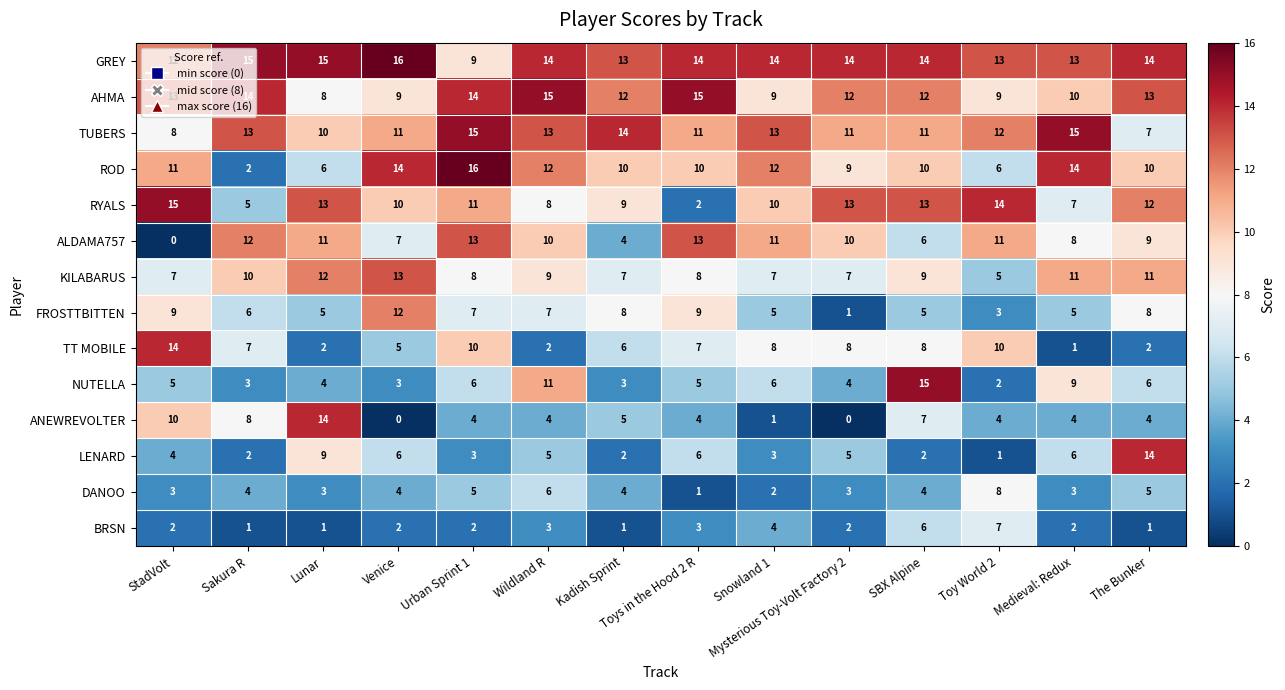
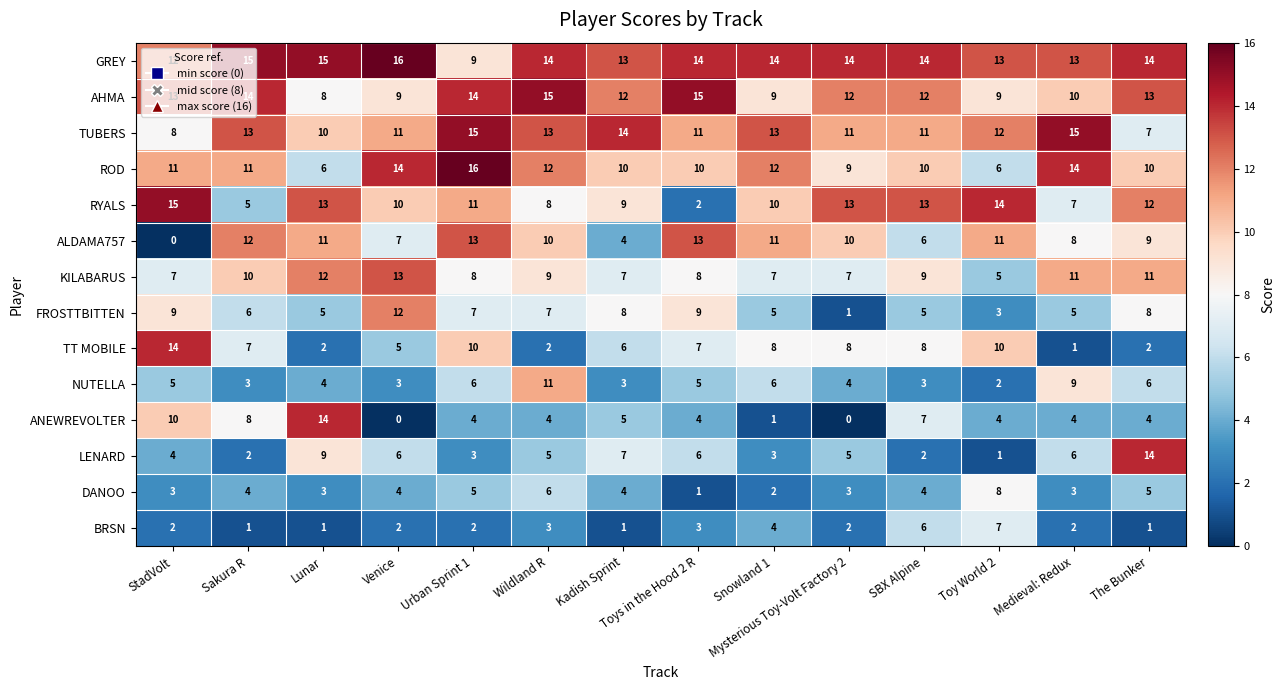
  {
    "GREY": {
      "Lunar": 15,
      "Venice": 16,
      "Urban Sprint 1": 9,
      "Wildland R": 14,
      "Kadish Sprint": 13,
      "Toys in the Hood 2 R": 14,
      "Snowland 1": 14,
      "Mysterious Toy-Volt Factory 2": 14,
      "SBX Alpine": 14,
      "Toy World 2": 13,
      "Medieval: Redux": 13,
      "The Bunker": 14
    },
    "AHMA": {
      "Lunar": 8,
      "Venice": 9,
      "Urban Sprint 1": 14,
      "Wildland R": 15,
      "Kadish Sprint": 12,
      "Toys in the Hood 2 R": 15,
      "Snowland 1": 9,
      "Mysterious Toy-Volt Factory 2": 12,
      "SBX Alpine": 12,
      "Toy World 2": 9,
      "Medieval: Redux": 10,
      "The Bunker": 13
    },
    "TUBERS": {
      "StadVolt": 8,
      "Sakura R": 13,
      "Lunar": 10,
      "Venice": 11,
      "Urban Sprint 1": 15,
      "Wildland R": 13,
      "Kadish Sprint": 14,
      "Toys in the Hood 2 R": 11,
      "Snowland 1": 13,
      "Mysterious Toy-Volt Factory 2": 11,
      "SBX Alpine": 11,
      "Toy World 2": 12,
      "Medieval: Redux": 15,
      "The Bunker": 7
    },
    "ROD": {
      "StadVolt": 11,
-     "Sakura R": 2,
+     "Sakura R": 11,
      "Lunar": 6,
      "Venice": 14,
      "Urban Sprint 1": 16,
      "Wildland R": 12,
      "Kadish Sprint": 10,
      "Toys in the Hood 2 R": 10,
      "Snowland 1": 12,
      "Mysterious Toy-Volt Factory 2": 9,
      "SBX Alpine": 10,
      "Toy World 2": 6,
      "Medieval: Redux": 14,
      "The Bunker": 10
    },
    "RYALS": {
      "StadVolt": 15,
      "Sakura R": 5,
      "Lunar": 13,
      "Venice": 10,
      "Urban Sprint 1": 11,
      "Wildland R": 8,
      "Kadish Sprint": 9,
      "Toys in the Hood 2 R": 2,
      "Snowland 1": 10,
      "Mysterious Toy-Volt Factory 2": 13,
      "SBX Alpine": 13,
      "Toy World 2": 14,
      "Medieval: Redux": 7,
      "The Bunker": 12
    },
    "ALDAMA757": {
      "StadVolt": 0,
      "Sakura R": 12,
      "Lunar": 11,
      "Venice": 7,
      "Urban Sprint 1": 13,
      "Wildland R": 10,
      "Kadish Sprint": 4,
      "Toys in the Hood 2 R": 13,
      "Snowland 1": 11,
      "Mysterious Toy-Volt Factory 2": 10,
      "SBX Alpine": 6,
      "Toy World 2": 11,
      "Medieval: Redux": 8,
      "The Bunker": 9
    },
    "KILABARUS": {
      "StadVolt": 7,
      "Sakura R": 10,
      "Lunar": 12,
      "Venice": 13,
      "Urban Sprint 1": 8,
      "Wildland R": 9,
      "Kadish Sprint": 7,
      "Toys in the Hood 2 R": 8,
      "Snowland 1": 7,
      "Mysterious Toy-Volt Factory 2": 7,
      "SBX Alpine": 9,
      "Toy World 2": 5,
      "Medieval: Redux": 11,
      "The Bunker": 11
    },
    "FROSTTBITTEN": {
      "StadVolt": 9,
      "Sakura R": 6,
      "Lunar": 5,
      "Venice": 12,
      "Urban Sprint 1": 7,
      "Wildland R": 7,
      "Kadish Sprint": 8,
      "Toys in the Hood 2 R": 9,
      "Snowland 1": 5,
      "Mysterious Toy-Volt Factory 2": 1,
      "SBX Alpine": 5,
      "Toy World 2": 3,
      "Medieval: Redux": 5,
      "The Bunker": 8
    },
    "TT MOBILE": {
      "StadVolt": 14,
      "Sakura R": 7,
      "Lunar": 2,
      "Venice": 5,
      "Urban Sprint 1": 10,
      "Wildland R": 2,
      "Kadish Sprint": 6,
      "Toys in the Hood 2 R": 7,
      "Snowland 1": 8,
      "Mysterious Toy-Volt Factory 2": 8,
      "SBX Alpine": 8,
      "Toy World 2": 10,
      "Medieval: Redux": 1,
      "The Bunker": 2
    },
    "NUTELLA": {
      "StadVolt": 5,
      "Sakura R": 3,
      "Lunar": 4,
      "Venice": 3,
      "Urban Sprint 1": 6,
      "Wildland R": 11,
      "Kadish Sprint": 3,
      "Toys in the Hood 2 R": 5,
      "Snowland 1": 6,
      "Mysterious Toy-Volt Factory 2": 4,
-     "SBX Alpine": 15,
+     "SBX Alpine": 3,
      "Toy World 2": 2,
      "Medieval: Redux": 9,
      "The Bunker": 6
    },
    "ANEWREVOLTER": {
      "StadVolt": 10,
      "Sakura R": 8,
      "Lunar": 14,
      "Venice": 0,
      "Urban Sprint 1": 4,
      "Wildland R": 4,
      "Kadish Sprint": 5,
      "Toys in the Hood 2 R": 4,
      "Snowland 1": 1,
      "Mysterious Toy-Volt Factory 2": 0,
      "SBX Alpine": 7,
      "Toy World 2": 4,
      "Medieval: Redux": 4,
      "The Bunker": 4
    },
    "LENARD": {
      "StadVolt": 4,
      "Sakura R": 2,
      "Lunar": 9,
      "Venice": 6,
      "Urban Sprint 1": 3,
      "Wildland R": 5,
-     "Kadish Sprint": 2,
+     "Kadish Sprint": 7,
      "Toys in the Hood 2 R": 6,
      "Snowland 1": 3,
      "Mysterious Toy-Volt Factory 2": 5,
      "SBX Alpine": 2,
      "Toy World 2": 1,
      "Medieval: Redux": 6,
      "The Bunker": 14
    },
    "DANOO": {
      "StadVolt": 3,
      "Sakura R": 4,
      "Lunar": 3,
      "Venice": 4,
      "Urban Sprint 1": 5,
      "Wildland R": 6,
      "Kadish Sprint": 4,
      "Toys in the Hood 2 R": 1,
      "Snowland 1": 2,
      "Mysterious Toy-Volt Factory 2": 3,
      "SBX Alpine": 4,
      "Toy World 2": 8,
      "Medieval: Redux": 3,
      "The Bunker": 5
    },
    "BRSN": {
      "StadVolt": 2,
      "Sakura R": 1,
      "Lunar": 1,
      "Venice": 2,
      "Urban Sprint 1": 2,
      "Wildland R": 3,
      "Kadish Sprint": 1,
      "Toys in the Hood 2 R": 3,
      "Snowland 1": 4,
      "Mysterious Toy-Volt Factory 2": 2,
      "SBX Alpine": 6,
      "Toy World 2": 7,
      "Medieval: Redux": 2,
      "The Bunker": 1
    }
  }
